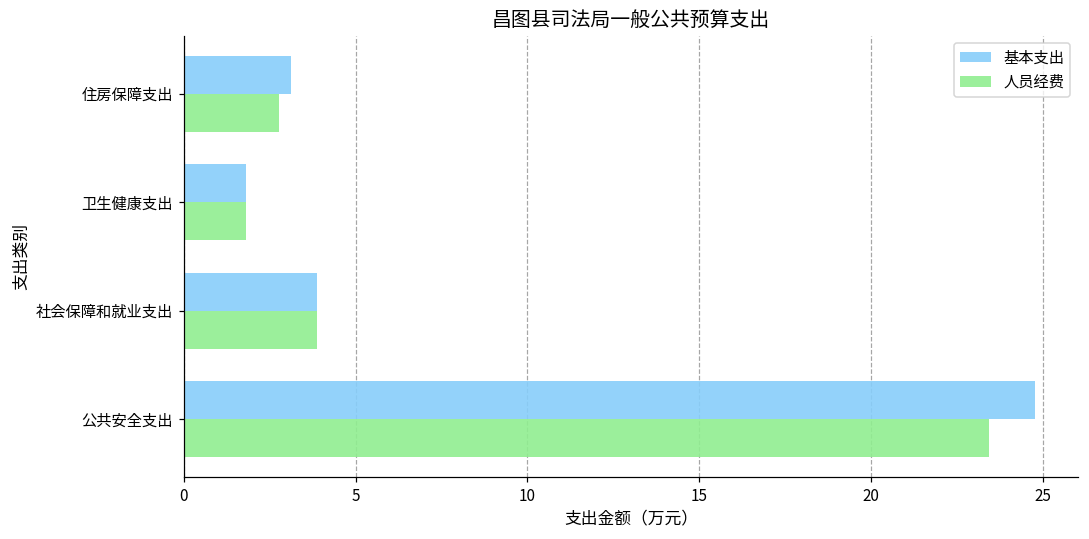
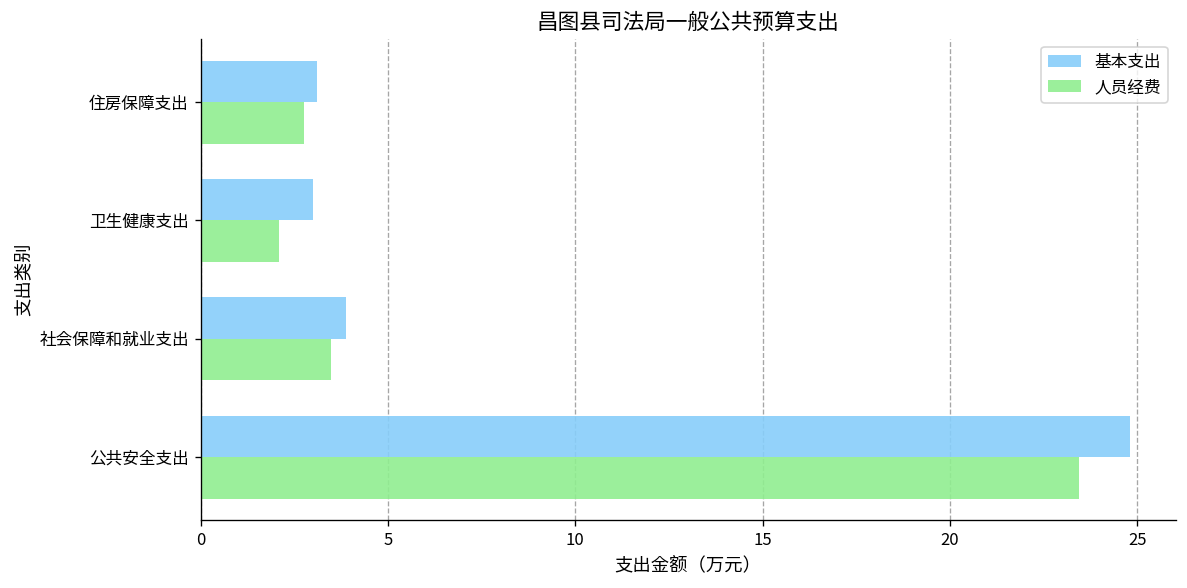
  {
    "基本支出": {
      "住房保障支出": 3.1,
-     "卫生健康支出": 1.8,
+     "卫生健康支出": 3.0,
      "社会保障和就业支出": 3.9,
      "公共安全支出": 24.8
    },
    "人员经费": {
      "住房保障支出": 2.8,
-     "卫生健康支出": 1.8,
-     "社会保障和就业支出": 3.9,
+     "卫生健康支出": 2.1,
+     "社会保障和就业支出": 3.5,
      "公共安全支出": 23.4
    }
  }
